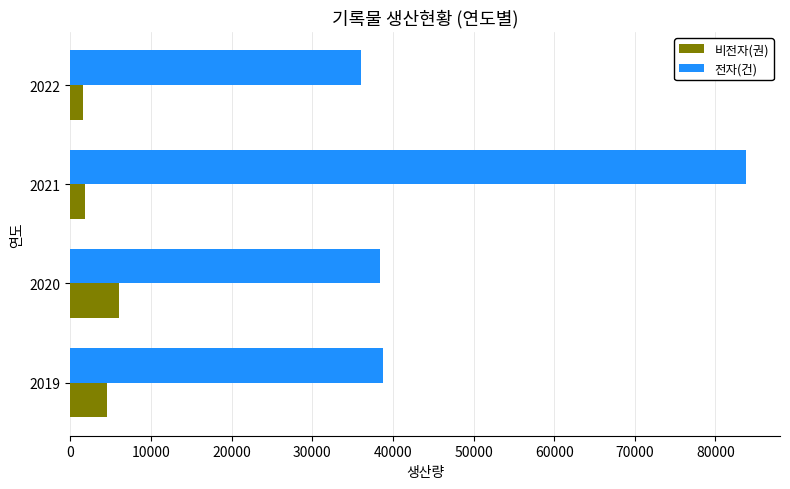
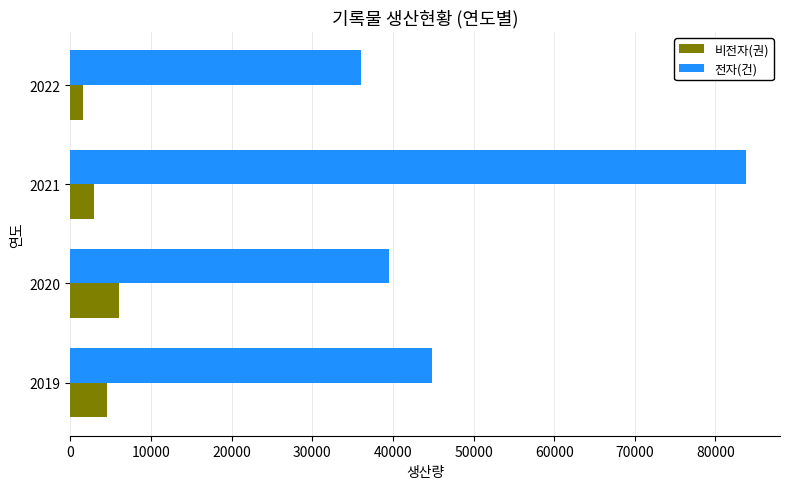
  {
    "비전자(권)": {
      "2022": 2000,
-     "2021": 2000,
+     "2021": 3000,
      "2020": 6000,
      "2019": 4000
    },
    "전자(건)": {
      "2022": 36000,
      "2021": 84000,
-     "2020": 38000,
-     "2019": 39000
+     "2020": 40000,
+     "2019": 45000
    }
  }
